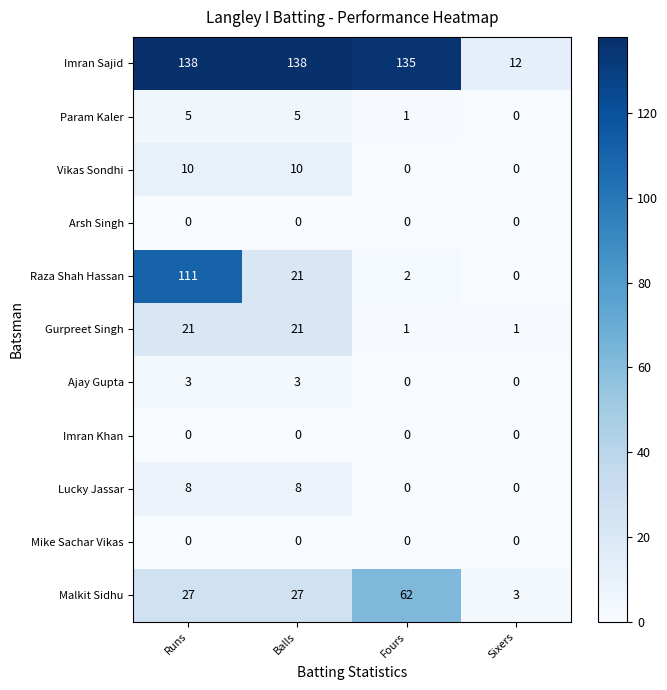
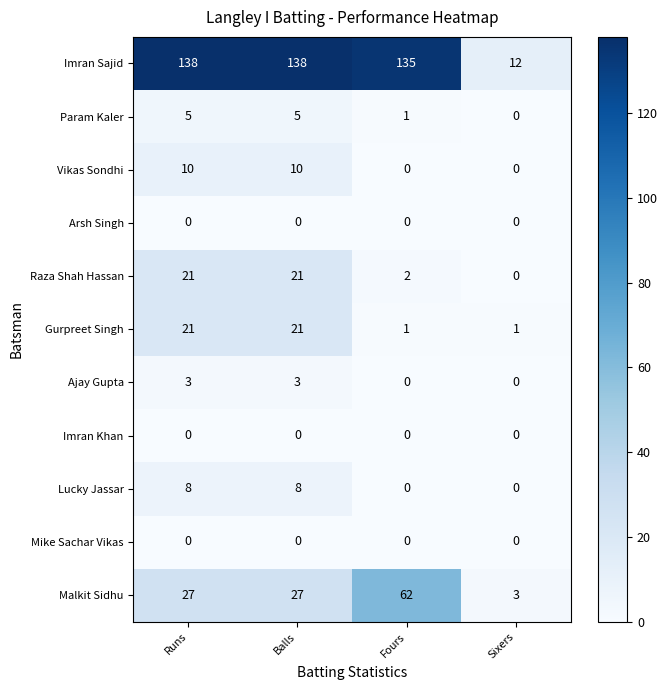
  {
    "Imran Sajid": {
      "Runs": 138,
      "Balls": 138,
      "Fours": 135,
      "Sixers": 12
    },
    "Param Kaler": {
      "Runs": 5,
      "Balls": 5,
      "Fours": 1,
      "Sixers": 0
    },
    "Vikas Sondhi": {
      "Runs": 10,
      "Balls": 10,
      "Fours": 0,
      "Sixers": 0
    },
    "Arsh Singh": {
      "Runs": 0,
      "Balls": 0,
      "Fours": 0,
      "Sixers": 0
    },
    "Raza Shah Hassan": {
-     "Runs": 111,
+     "Runs": 21,
      "Balls": 21,
      "Fours": 2,
      "Sixers": 0
    },
    "Gurpreet Singh": {
      "Runs": 21,
      "Balls": 21,
      "Fours": 1,
      "Sixers": 1
    },
    "Ajay Gupta": {
      "Runs": 3,
      "Balls": 3,
      "Fours": 0,
      "Sixers": 0
    },
    "Imran Khan": {
      "Runs": 0,
      "Balls": 0,
      "Fours": 0,
      "Sixers": 0
    },
    "Lucky Jassar": {
      "Runs": 8,
      "Balls": 8,
      "Fours": 0,
      "Sixers": 0
    },
    "Mike Sachar Vikas": {
      "Runs": 0,
      "Balls": 0,
      "Fours": 0,
      "Sixers": 0
    },
    "Malkit Sidhu": {
      "Runs": 27,
      "Balls": 27,
      "Fours": 62,
      "Sixers": 3
    }
  }
